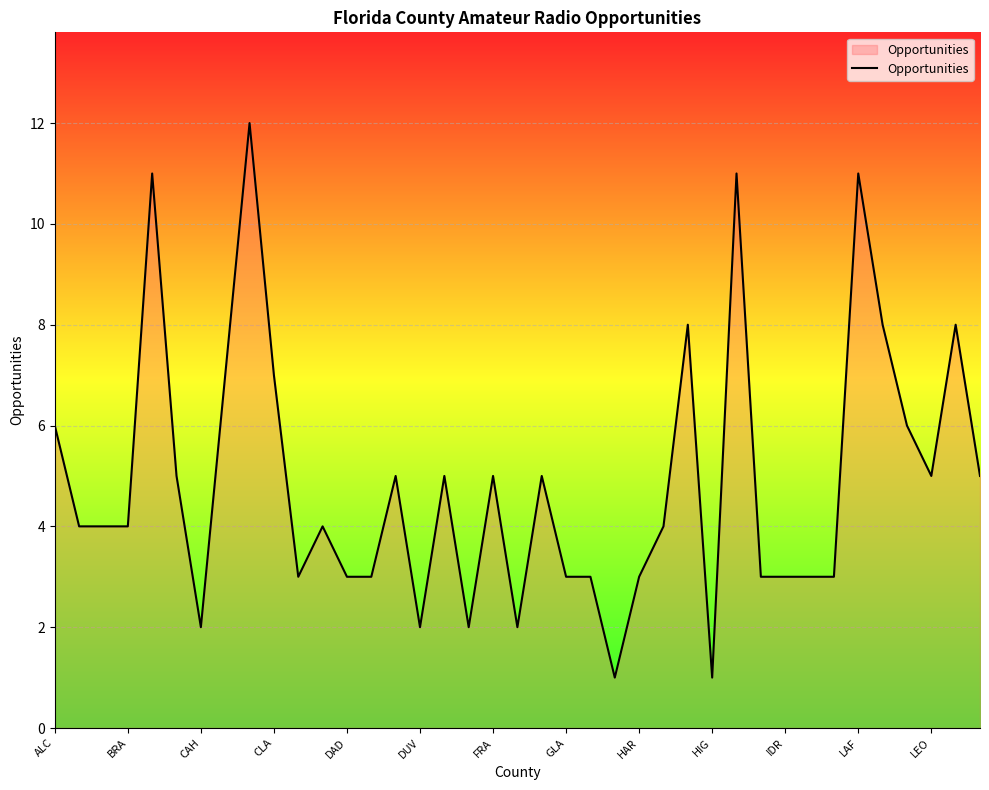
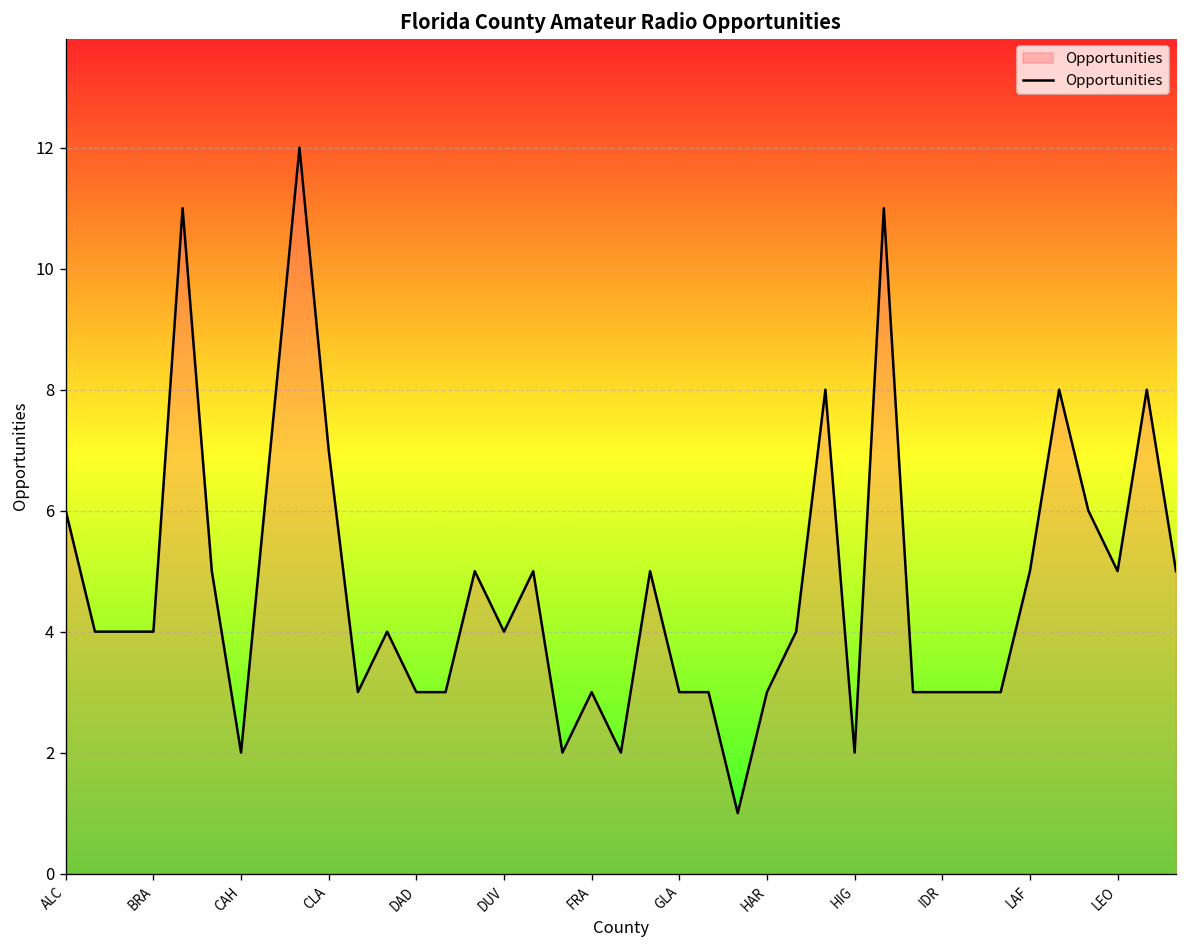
  {
    "ALC": 6,
    "BRA": 4,
    "CAH": 2,
    "CLA": 7,
    "DAD": 3,
-   "DUV": 2,
-   "FRA": 5,
+   "DUV": 4,
+   "FRA": 3,
    "GLA": 3,
    "HAR": 3,
-   "HIG": 1,
+   "HIG": 2,
    "IDR": 3,
-   "LAF": 11,
+   "LAF": 5,
    "LEO": 5
  }
